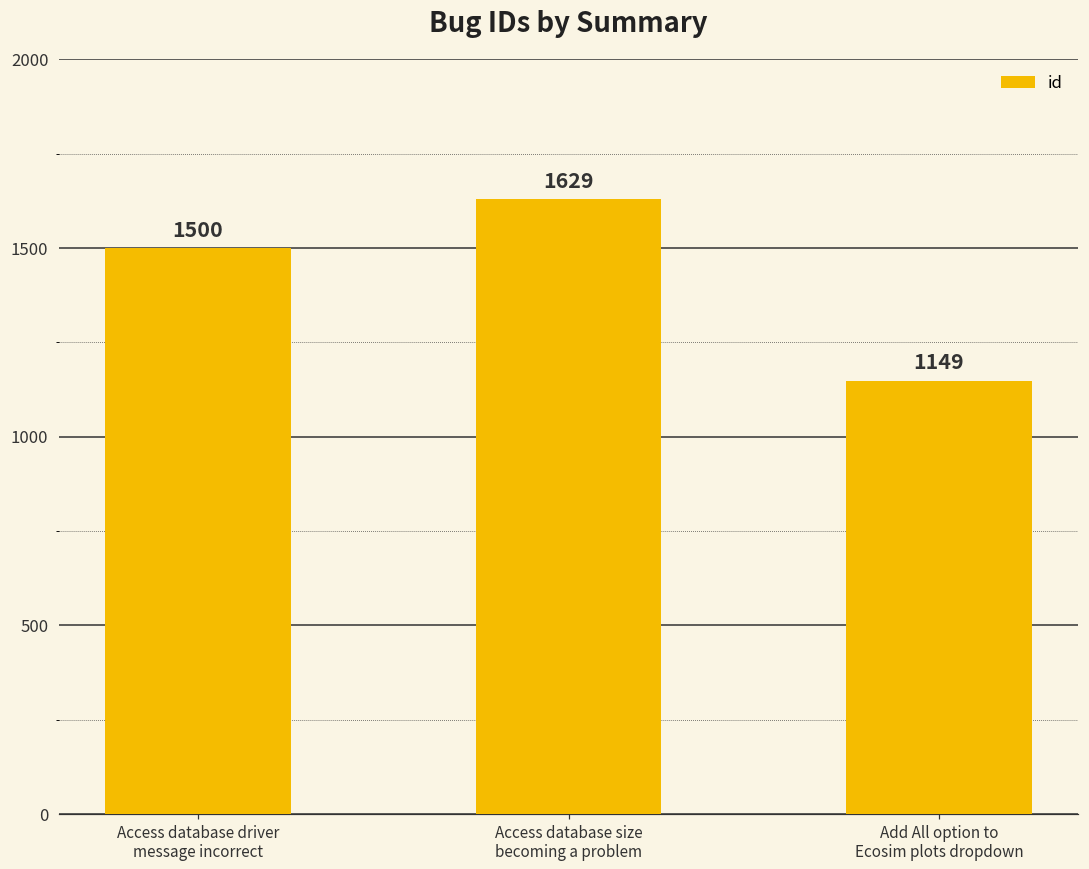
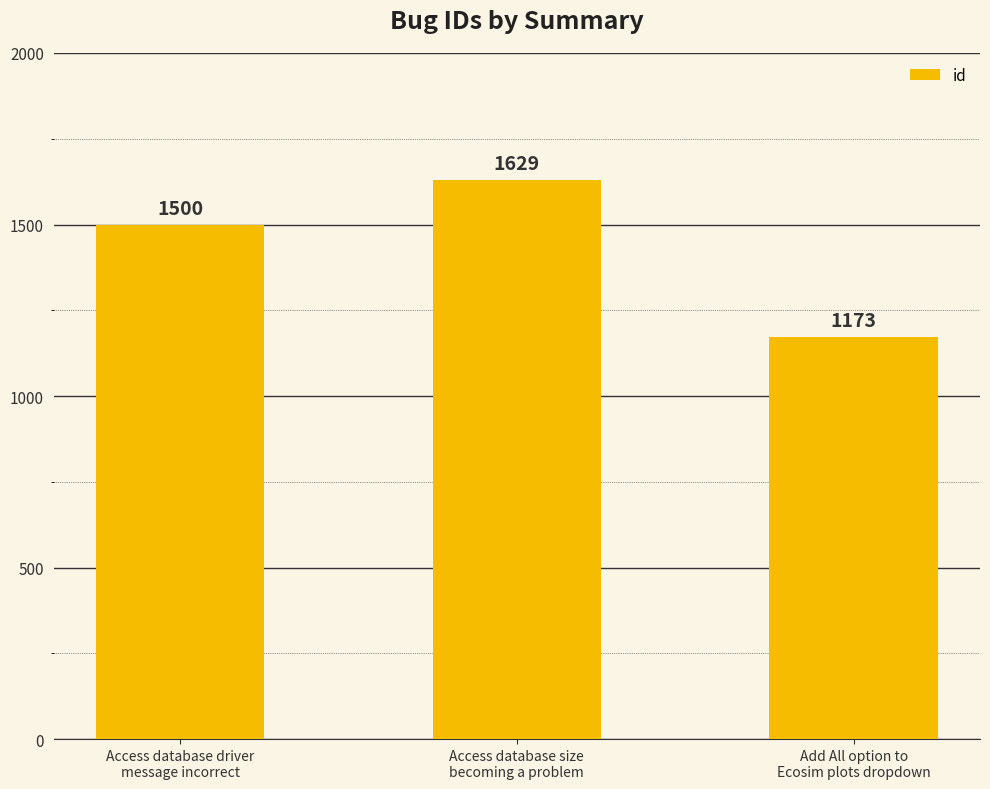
  {
    "Access database driver message incorrect": 1500,
    "Access database size becoming a problem": 1629,
-   "Add All option to Ecosim plots dropdown": 1149
+   "Add All option to Ecosim plots dropdown": 1173
  }
